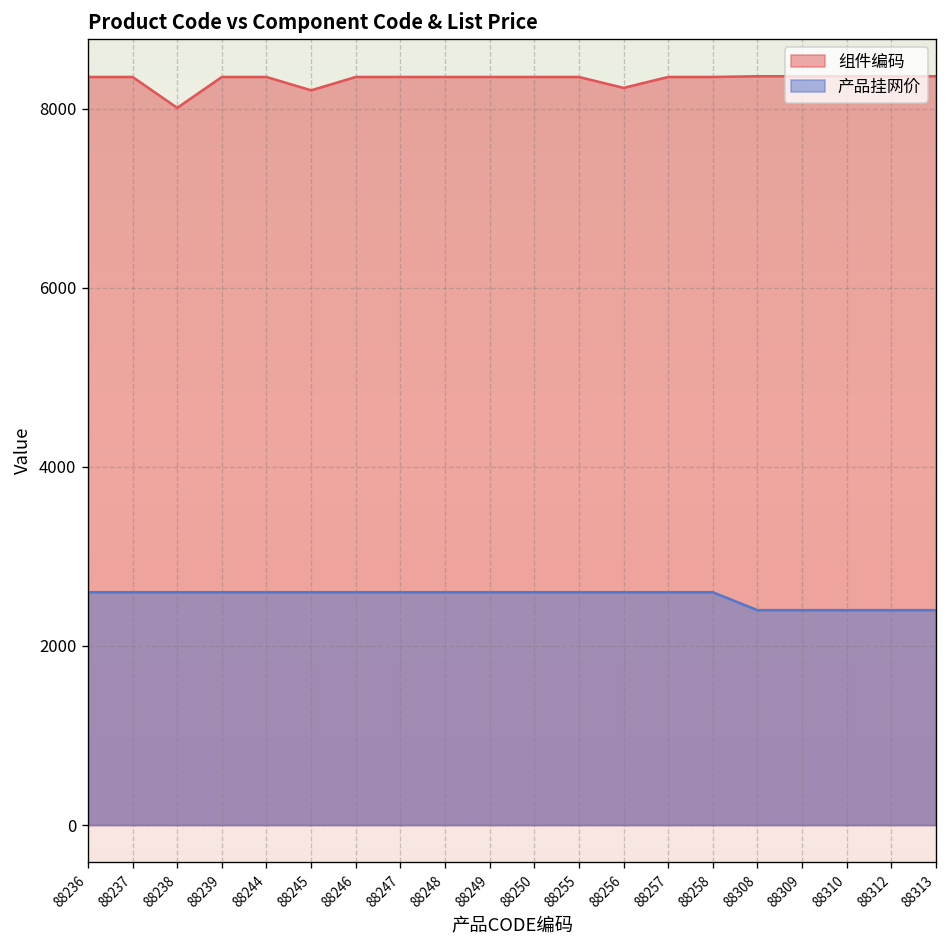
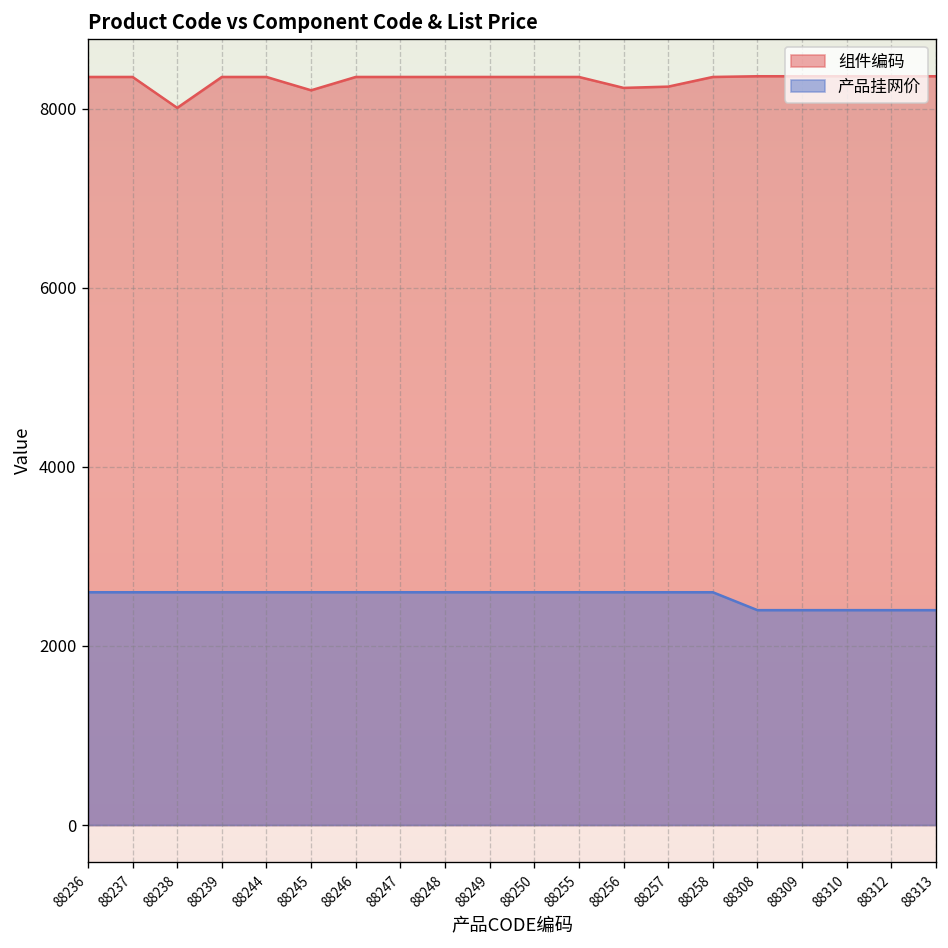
  {
    "组件编码": {
      "88236": 8400,
      "88237": 8400,
      "88238": 8000,
      "88239": 8400,
      "88244": 8400,
      "88245": 8200,
      "88246": 8400,
      "88247": 8400,
      "88248": 8400,
      "88249": 8400,
      "88250": 8400,
      "88255": 8400,
      "88256": 8200,
-     "88257": 8400,
+     "88257": 8200,
      "88258": 8400,
      "88308": 8400,
      "88313": 8400
    },
    "产品挂网价": {
      "88236": 2600,
      "88237": 2600,
      "88238": 2600,
      "88239": 2600,
      "88244": 2600,
      "88245": 2600,
      "88246": 2600,
      "88247": 2600,
      "88248": 2600,
      "88249": 2600,
      "88250": 2600,
      "88255": 2600,
      "88256": 2600,
      "88257": 2600,
      "88258": 2600,
      "88308": 2400,
      "88309": 2400,
      "88310": 2400,
      "88312": 2400,
      "88313": 2400
    }
  }
